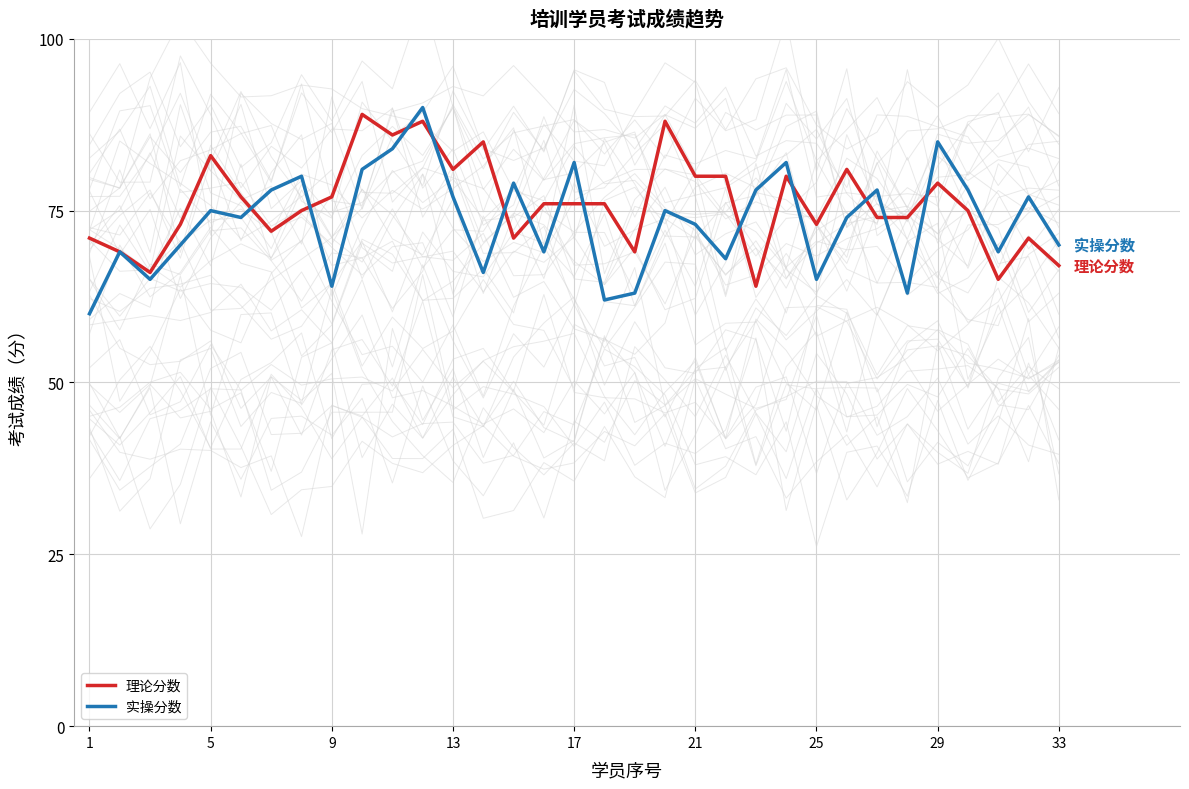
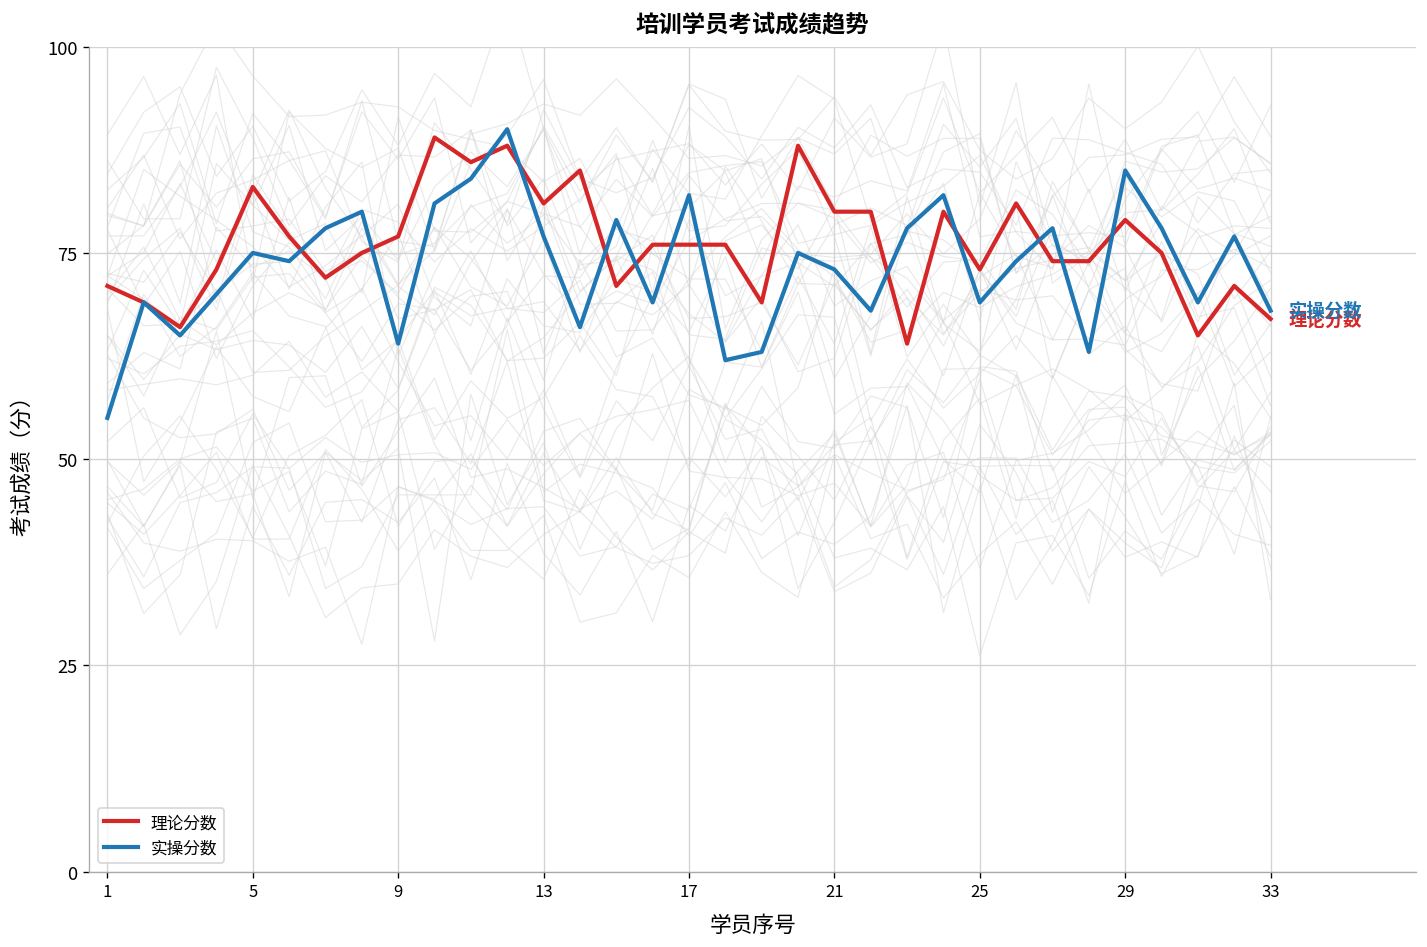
  {
    "理论分数": {
      "5": 83,
      "17": 76,
      "29": 79,
      "33": 67
    },
    "实操分数": {
-     "1": 60,
+     "1": 55,
      "5": 75,
      "9": 64,
-     "25": 65,
+     "25": 69,
      "29": 85,
-     "33": 70
+     "33": 68
    }
  }
